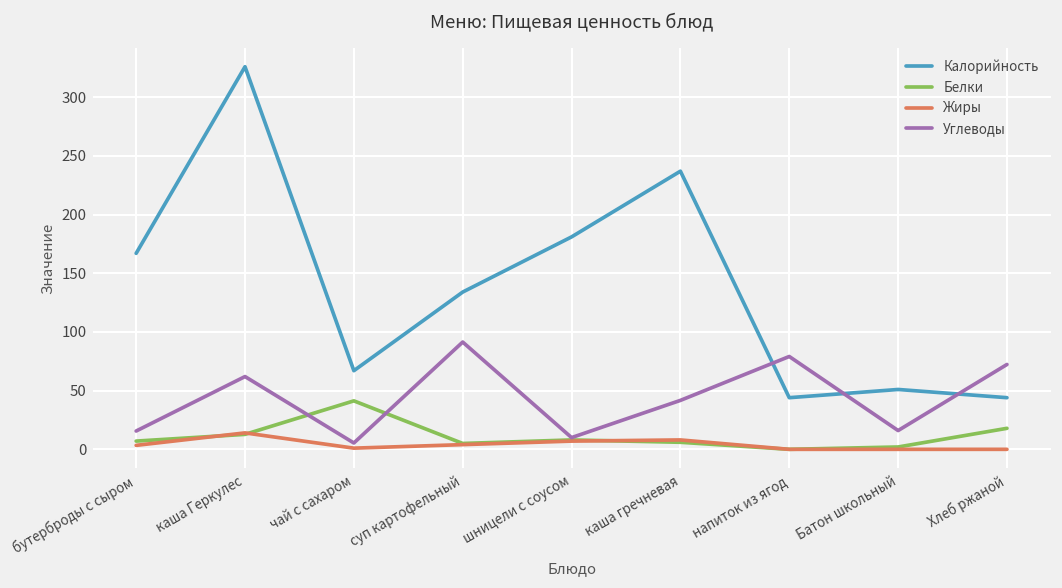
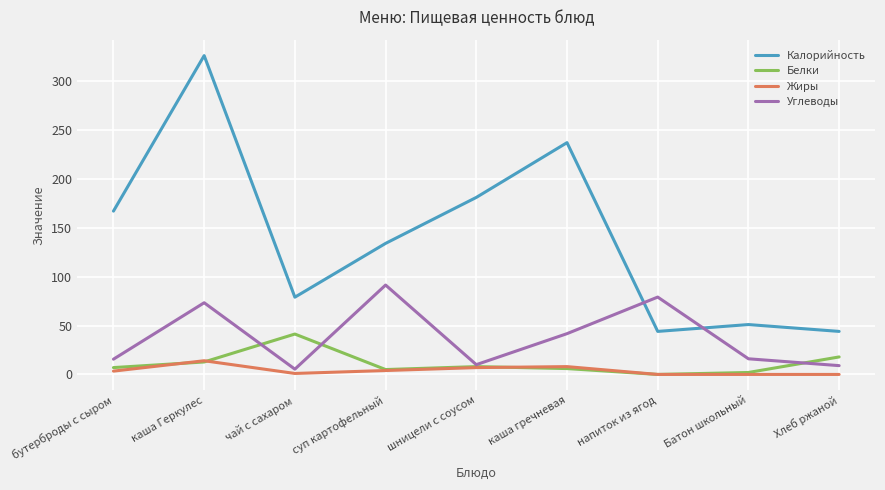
  {
    "Калорийность": {
      "бутерброды с сыром": 170,
      "каша Геркулес": 330,
-     "чай с сахаром": 70,
+     "чай с сахаром": 80,
      "суп картофельный": 130,
      "шницели с соусом": 180,
      "каша гречневая": 240,
      "напиток из ягод": 40,
      "Батон школьный": 50,
      "Хлеб ржаной": 40
    },
    "Белки": {
      "бутерброды с сыром": 10,
      "чай с сахаром": 40,
      "Хлеб ржаной": 20
    },
    "Жиры": {
      "бутерброды с сыром": 0,
      "чай с сахаром": 0,
      "Хлеб ржаной": 0
    },
    "Углеводы": {
      "бутерброды с сыром": 20,
-     "каша Геркулес": 60,
+     "каша Геркулес": 70,
      "чай с сахаром": 10,
      "суп картофельный": 90,
      "каша гречневая": 40,
      "напиток из ягод": 80,
      "Батон школьный": 20,
-     "Хлеб ржаной": 70
+     "Хлеб ржаной": 10
    }
  }
